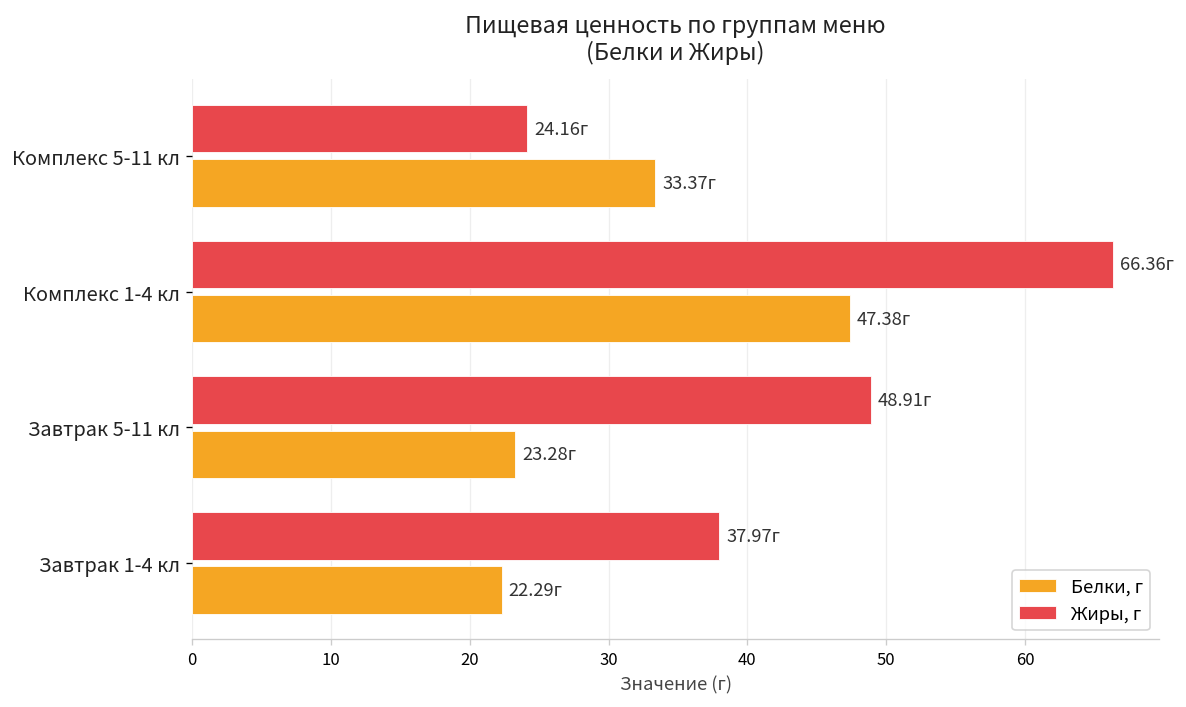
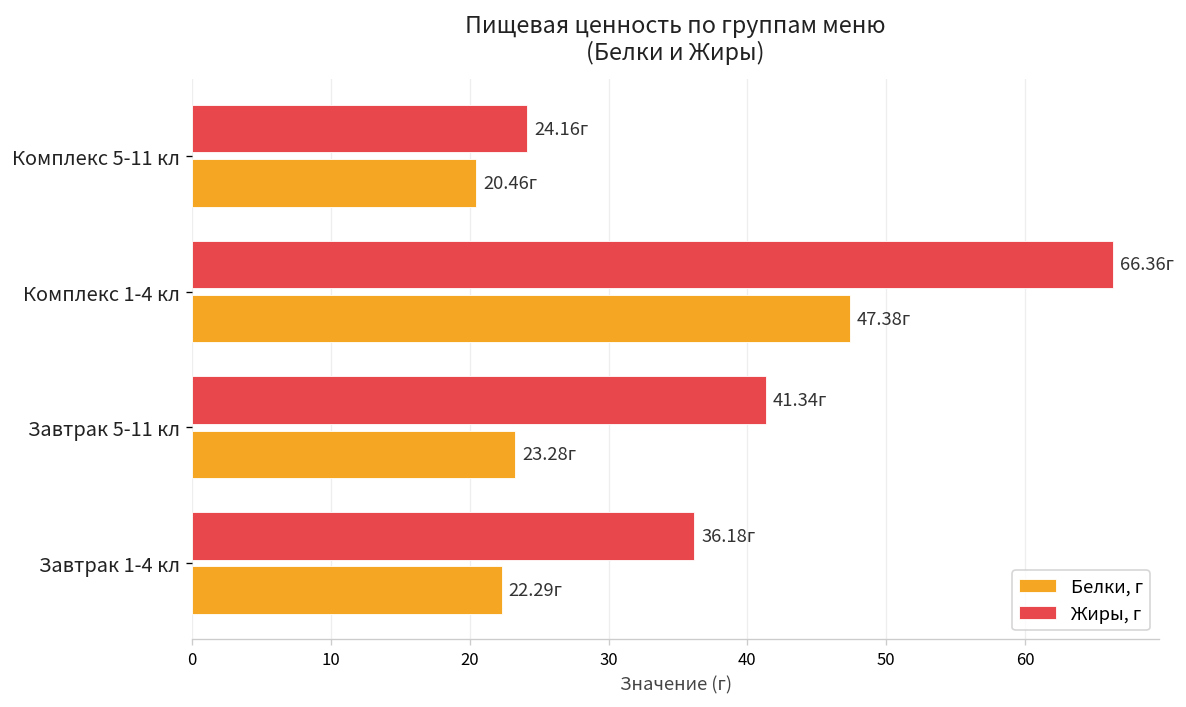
  {
    "Белки, г": {
-     "Комплекс 5-11 кл": "33.37г",
+     "Комплекс 5-11 кл": "20.46г",
      "Комплекс 1-4 кл": "47.38г",
      "Завтрак 5-11 кл": "23.28г",
      "Завтрак 1-4 кл": "22.29г"
    },
    "Жиры, г": {
      "Комплекс 5-11 кл": "24.16г",
      "Комплекс 1-4 кл": "66.36г",
-     "Завтрак 5-11 кл": "48.91г",
-     "Завтрак 1-4 кл": "37.97г"
+     "Завтрак 5-11 кл": "41.34г",
+     "Завтрак 1-4 кл": "36.18г"
    }
  }
